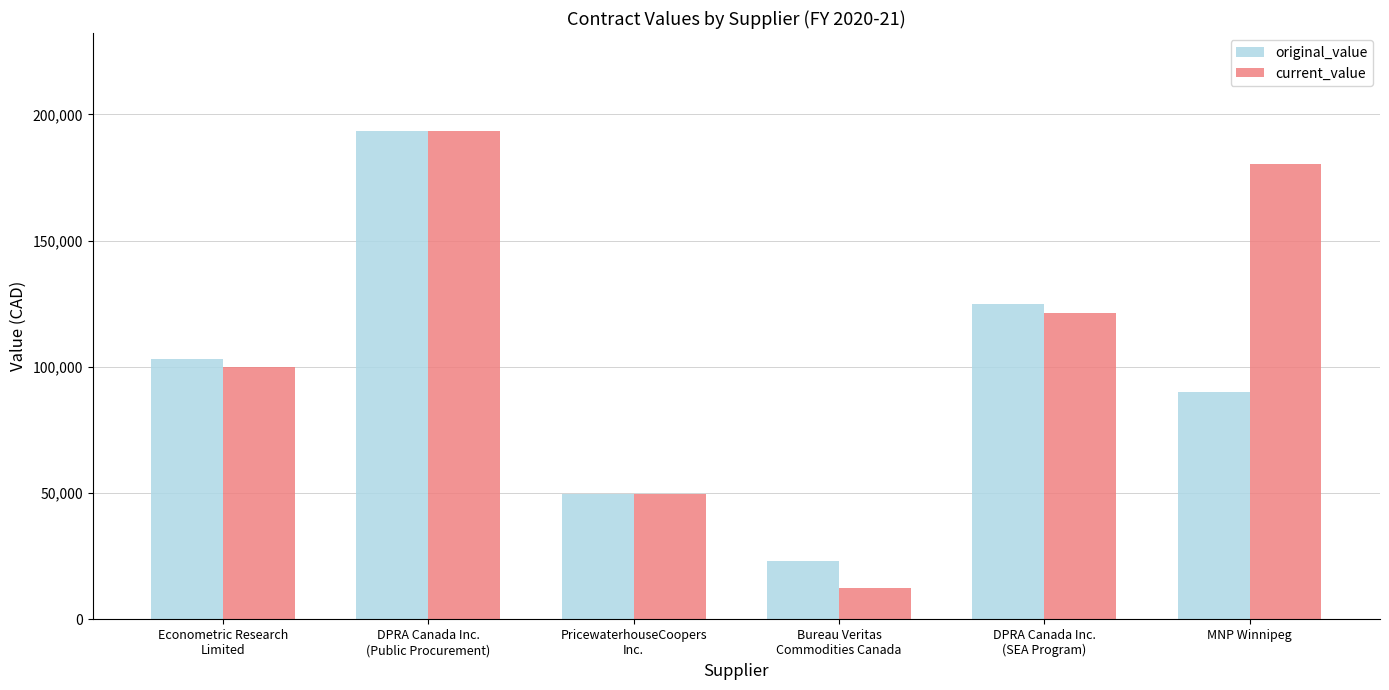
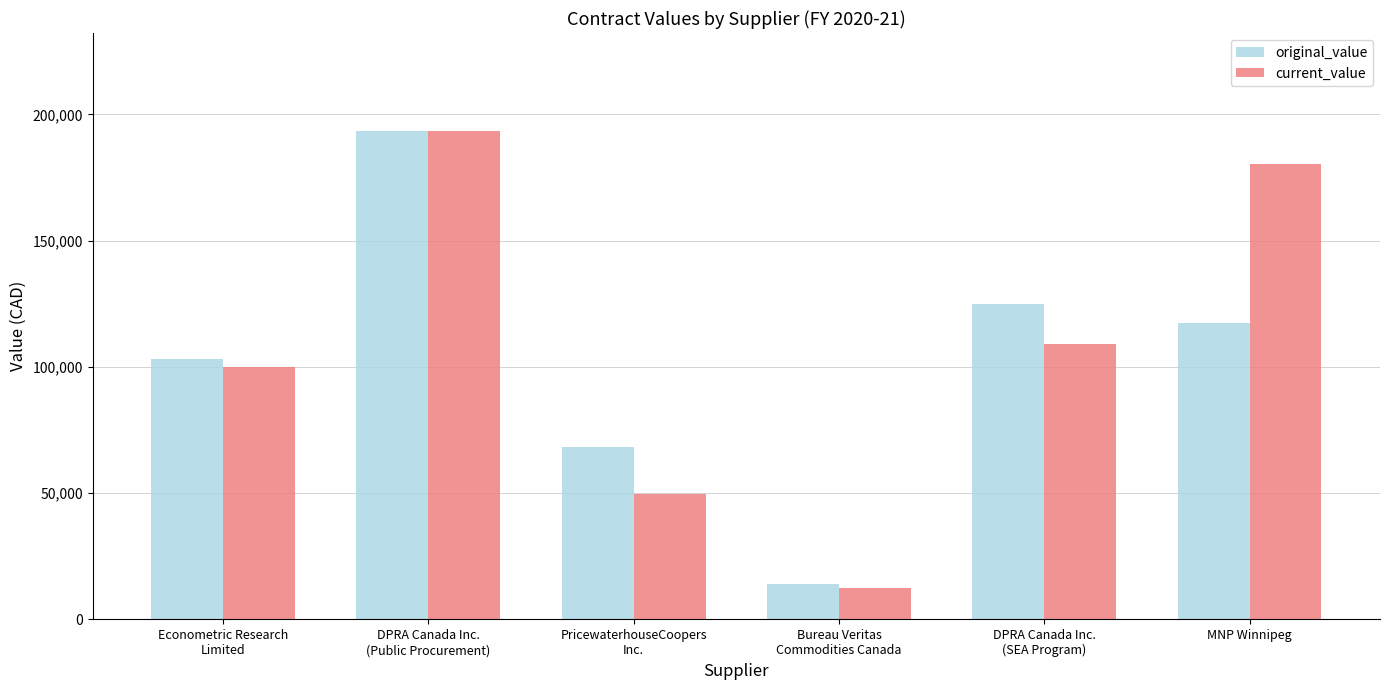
  {
    "original_value": {
      "Econometric Research Limited": "103,000",
      "DPRA Canada Inc. (Public Procurement)": "194,000",
-     "PricewaterhouseCoopers Inc.": "50,000",
-     "Bureau Veritas Commodities Canada": "23,000",
+     "PricewaterhouseCoopers Inc.": "68,000",
+     "Bureau Veritas Commodities Canada": "14,000",
      "DPRA Canada Inc. (SEA Program)": "125,000",
-     "MNP Winnipeg": "90,000"
+     "MNP Winnipeg": "117,000"
    },
    "current_value": {
      "Econometric Research Limited": "100,000",
      "DPRA Canada Inc. (Public Procurement)": "194,000",
      "PricewaterhouseCoopers Inc.": "50,000",
      "Bureau Veritas Commodities Canada": "13,000",
-     "DPRA Canada Inc. (SEA Program)": "121,000",
+     "DPRA Canada Inc. (SEA Program)": "109,000",
      "MNP Winnipeg": "180,000"
    }
  }
